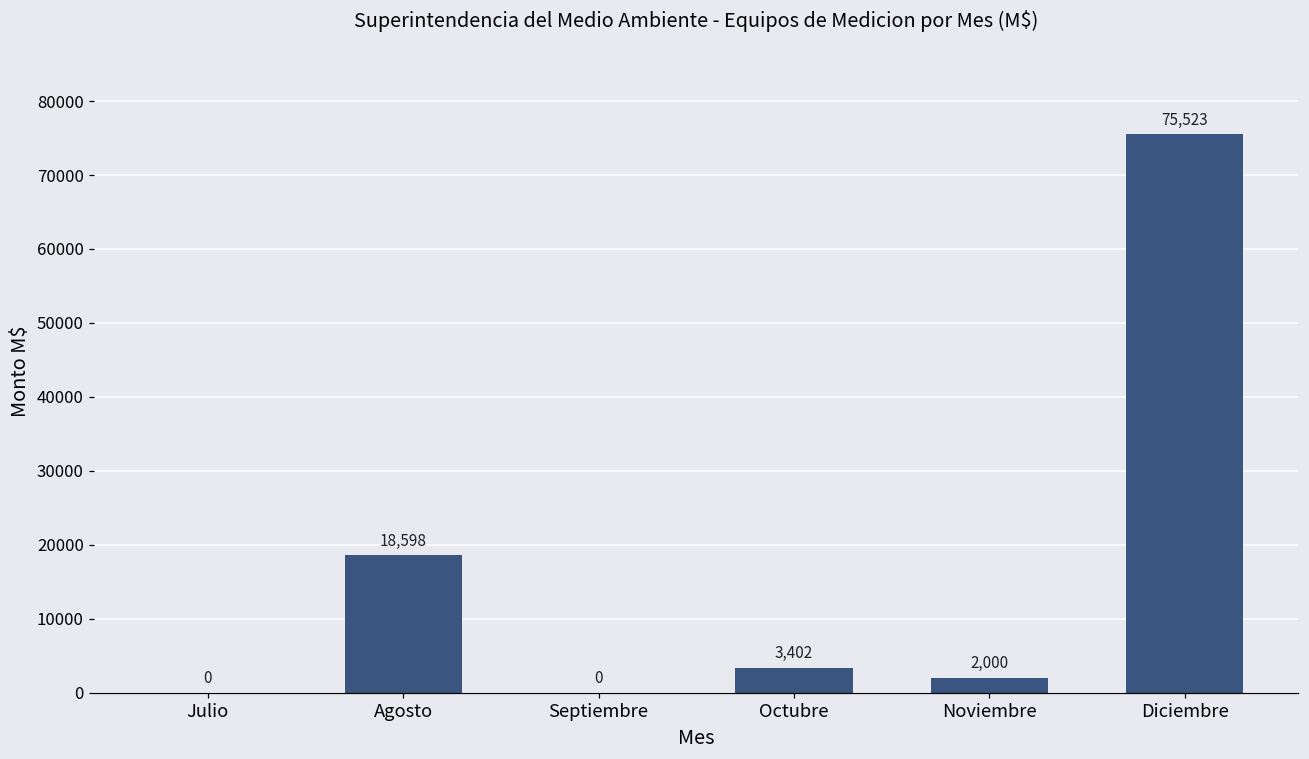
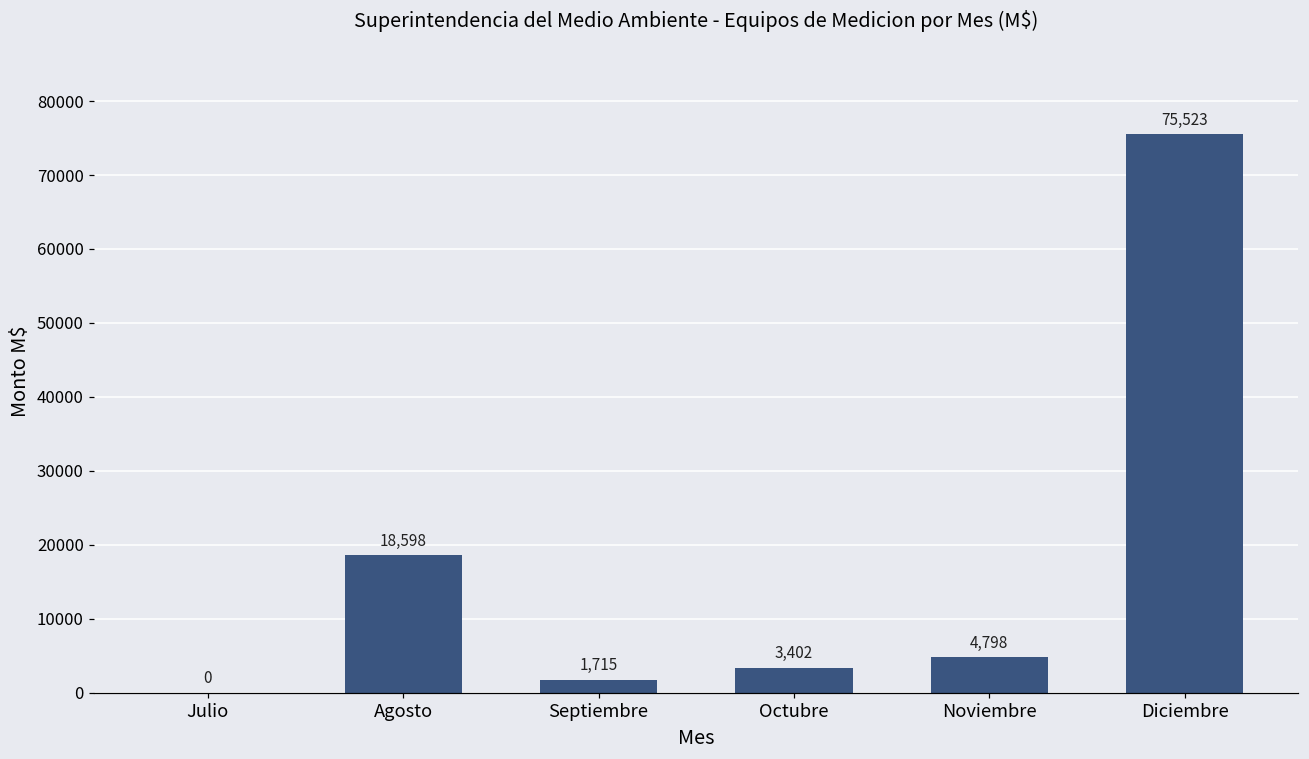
  {
    "Julio": "0",
    "Agosto": "18,598",
-   "Septiembre": "0",
+   "Septiembre": "1,715",
    "Octubre": "3,402",
-   "Noviembre": "2,000",
+   "Noviembre": "4,798",
    "Diciembre": "75,523"
  }
